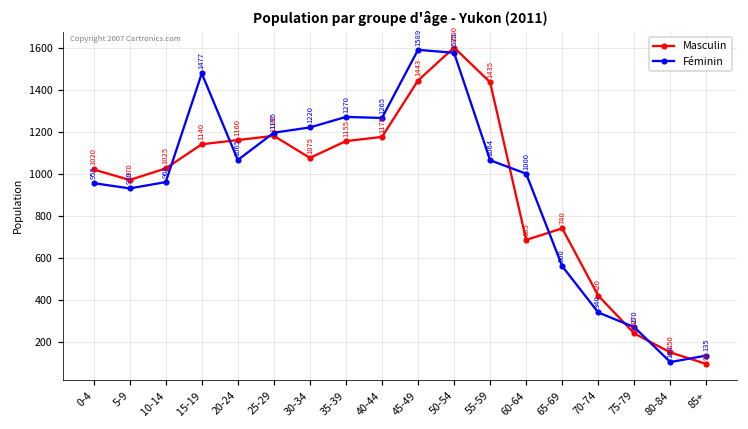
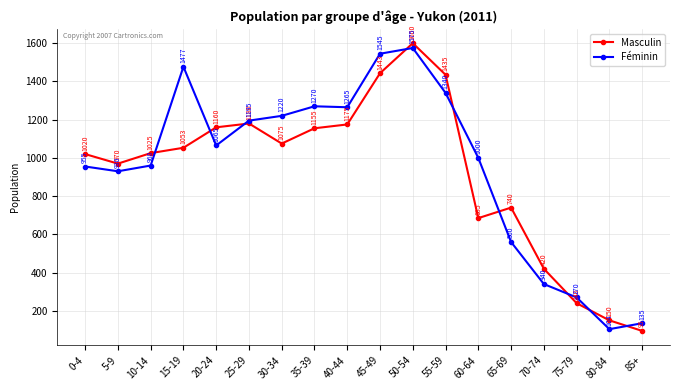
  {
    "Masculin": {
      "0-4": 1020,
      "10-14": 1025,
-     "15-19": 1140,
+     "15-19": 1053,
      "20-24": 1160,
      "30-34": 1075,
      "35-39": 1155,
      "45-49": 1443,
      "55-59": 1435,
      "60-64": 685,
      "65-69": 740,
      "70-74": 420
    },
    "Féminin": {
      "15-19": 1477,
      "30-34": 1220,
      "35-39": 1270,
      "40-44": 1265,
-     "45-49": 1589,
-     "55-59": 1064,
+     "45-49": 1545,
+     "55-59": 1340,
      "60-64": 1000,
      "65-69": 560,
      "85+": 135
    }
  }
